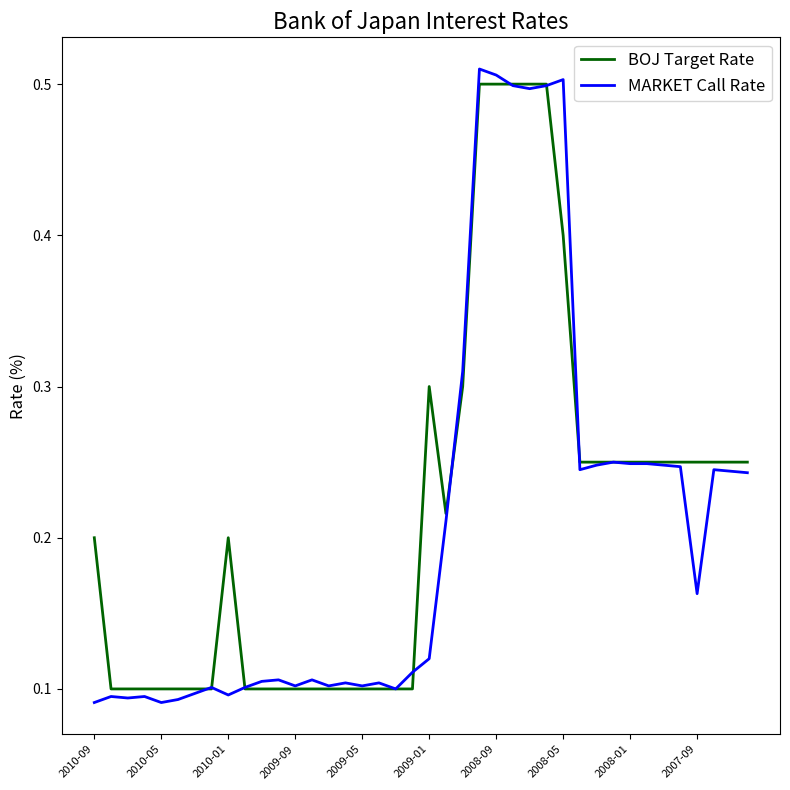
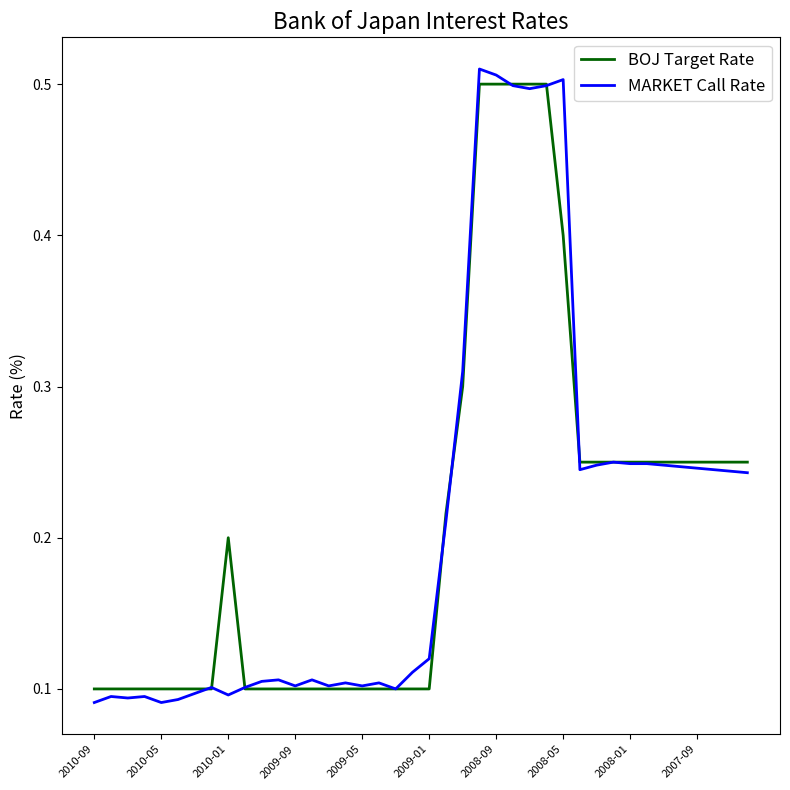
  {
    "BOJ Target Rate": {
-     "2010-09": 0.2,
+     "2010-09": 0.1,
      "2010-05": 0.1,
      "2010-01": 0.2,
      "2009-09": 0.1,
      "2009-05": 0.1,
-     "2009-01": 0.3,
+     "2009-01": 0.1,
      "2008-09": 0.5,
      "2008-05": 0.4,
      "2007-09": 0.250
    },
    "MARKET Call Rate": {
      "2010-09": 0.091,
      "2010-05": 0.091,
      "2010-01": 0.096,
      "2009-09": 0.102,
      "2009-05": 0.102,
      "2009-01": 0.120,
      "2008-09": 0.506,
      "2008-05": 0.503,
-     "2007-09": 0.163
+     "2007-09": 0.246
    }
  }
